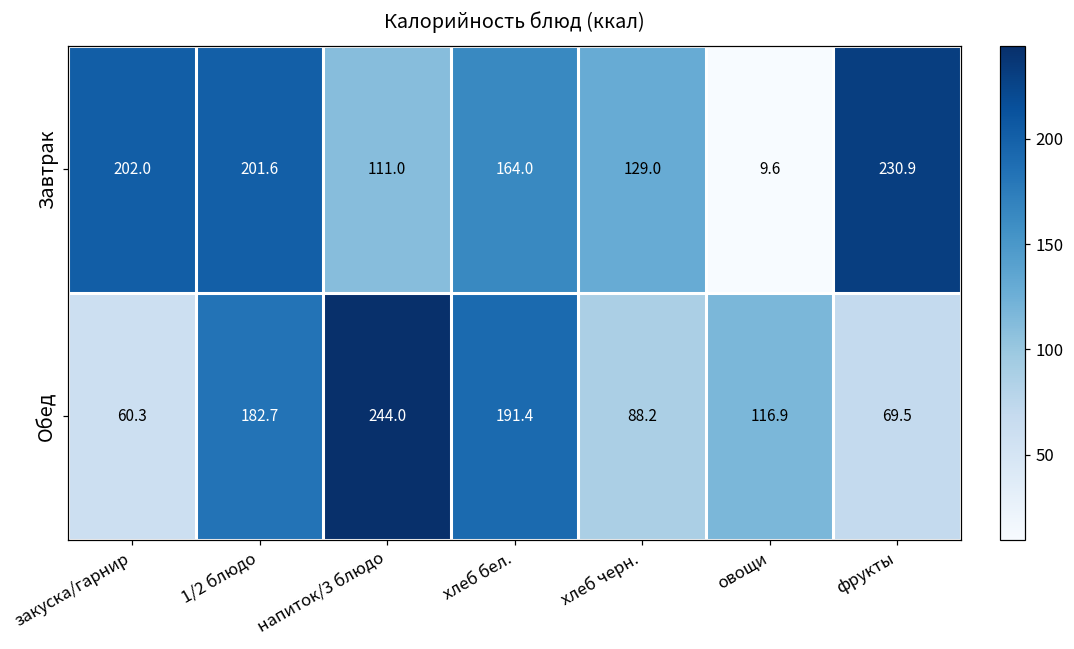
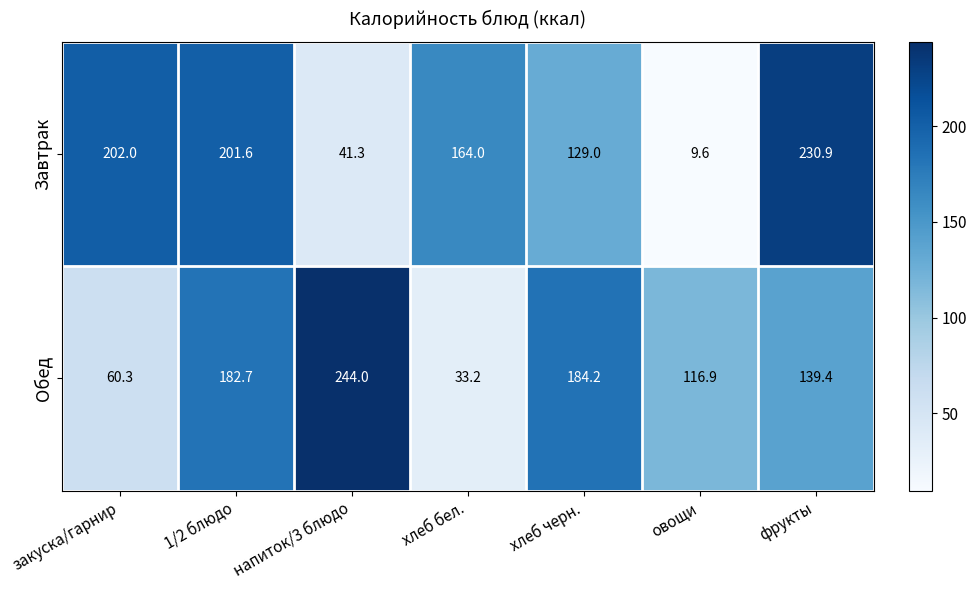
  {
    "Завтрак": {
      "закуска/гарнир": 202.0,
      "1/2 блюдо": 201.6,
-     "напиток/3 блюдо": 111.0,
+     "напиток/3 блюдо": 41.3,
      "хлеб бел.": 164.0,
      "хлеб черн.": 129.0,
      "овощи": 9.6,
      "фрукты": 230.9
    },
    "Обед": {
      "закуска/гарнир": 60.3,
      "1/2 блюдо": 182.7,
      "напиток/3 блюдо": 244.0,
-     "хлеб бел.": 191.4,
-     "хлеб черн.": 88.2,
+     "хлеб бел.": 33.2,
+     "хлеб черн.": 184.2,
      "овощи": 116.9,
-     "фрукты": 69.5
+     "фрукты": 139.4
    }
  }
